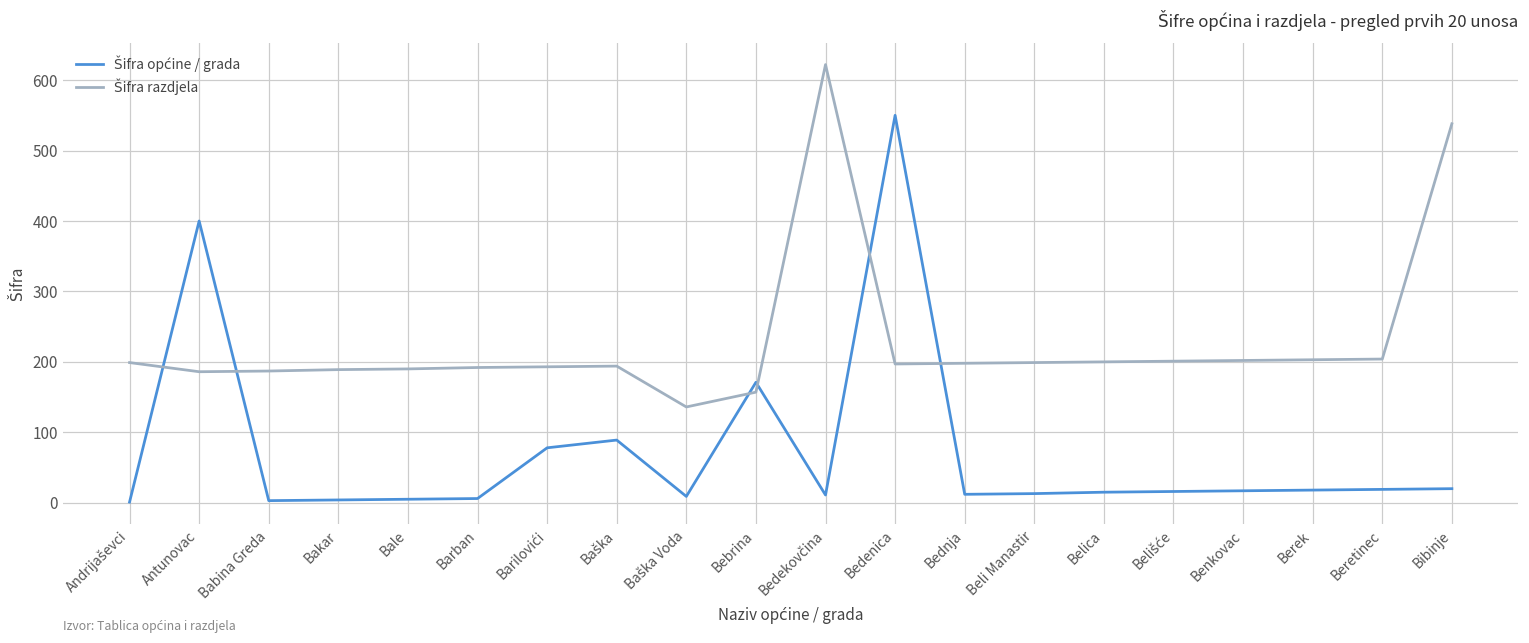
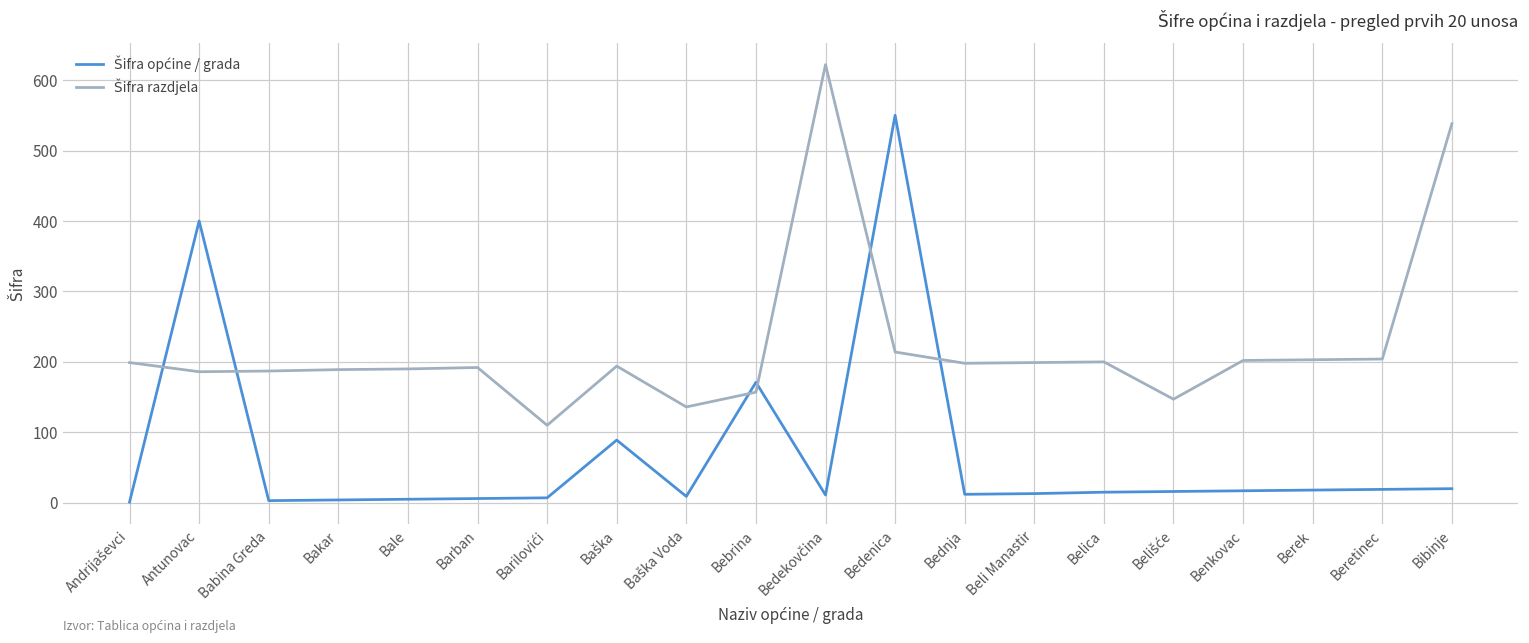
  {
    "Šifra općine / grada": {
      "Andrijaševci": 0,
      "Antunovac": 400,
      "Babina Greda": 0,
      "Bakar": 0,
      "Bale": 10,
      "Barban": 10,
-     "Barilovići": 80,
+     "Barilovići": 10,
      "Baška": 90,
      "Baška Voda": 10,
      "Bebrina": 170,
      "Bedekovčina": 10,
      "Bedenica": 550,
      "Bednja": 10,
      "Beli Manastir": 10,
      "Belica": 20,
      "Belišće": 20,
      "Benkovac": 20,
      "Berek": 20,
      "Beretinec": 20,
      "Bibinje": 20
    },
    "Šifra razdjela": {
      "Andrijaševci": 200,
      "Antunovac": 190,
      "Babina Greda": 190,
      "Bakar": 190,
      "Bale": 190,
      "Barban": 190,
-     "Barilovići": 190,
+     "Barilovići": 110,
      "Baška": 190,
      "Baška Voda": 140,
      "Bebrina": 160,
      "Bedekovčina": 620,
-     "Bedenica": 200,
+     "Bedenica": 210,
      "Bednja": 200,
      "Beli Manastir": 200,
      "Belica": 200,
-     "Belišće": 200,
+     "Belišće": 150,
      "Benkovac": 200,
      "Berek": 200,
      "Beretinec": 200,
      "Bibinje": 540
    }
  }
